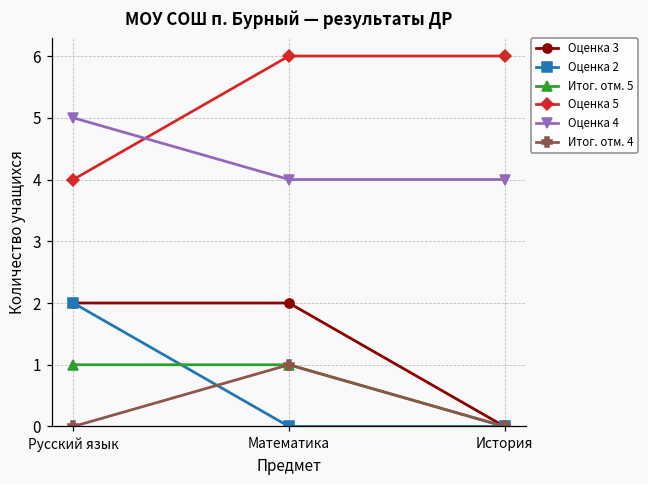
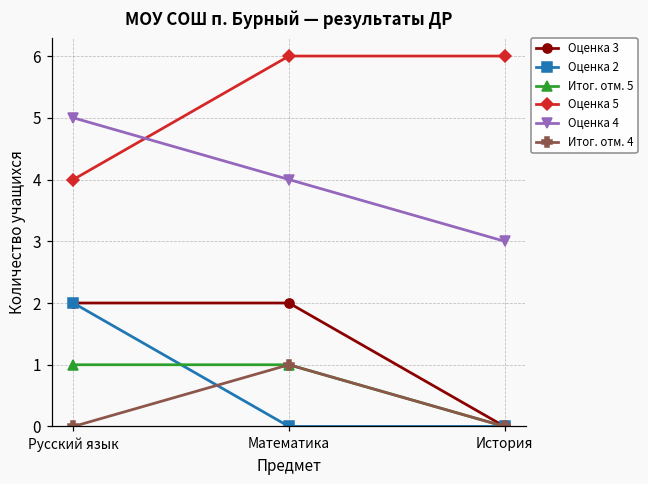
  {
    "Оценка 3": {
      "Математика": 2
    },
    "Оценка 2": {
      "Математика": 0
    },
    "Итог. отм. 5": {
      "Русский язык": 1
    },
    "Оценка 5": {
      "Русский язык": 4,
      "Математика": 6,
      "История": 6
    },
    "Оценка 4": {
      "Русский язык": 5,
      "Математика": 4,
-     "История": 4
+     "История": 3
    },
    "Итог. отм. 4": {
      "Русский язык": 0
    }
  }
